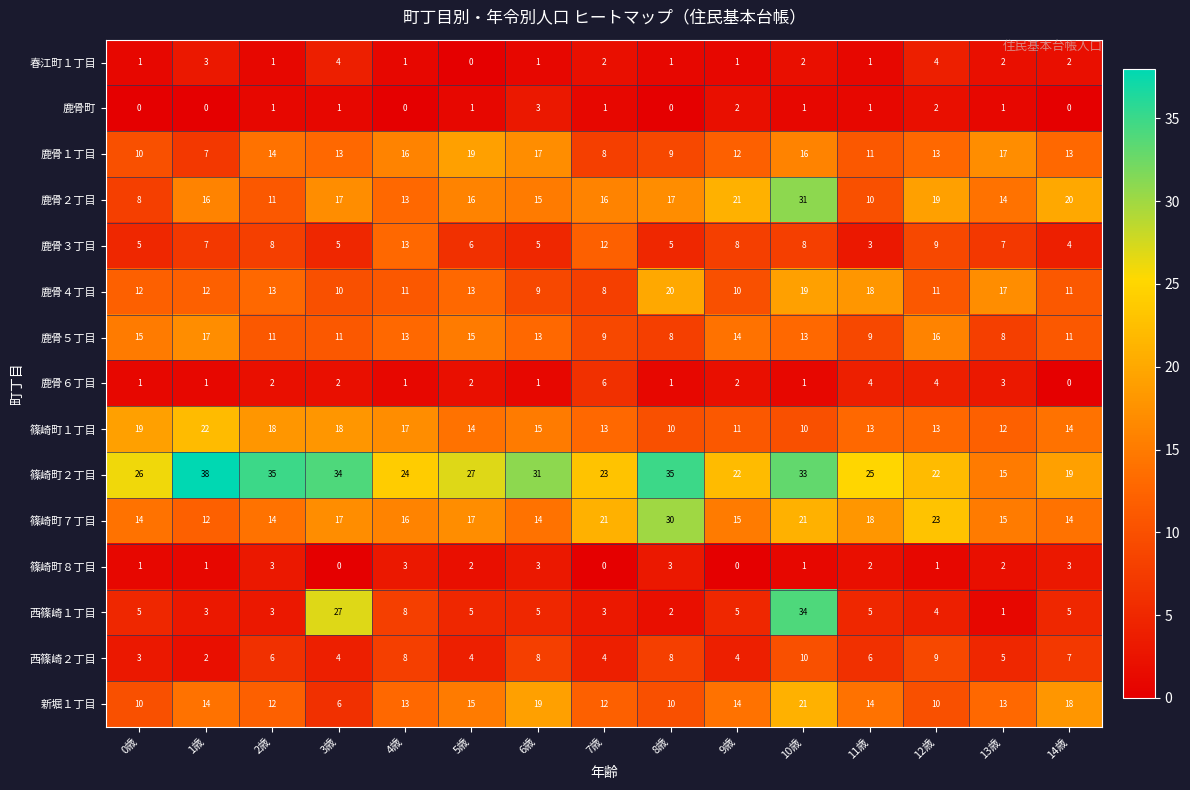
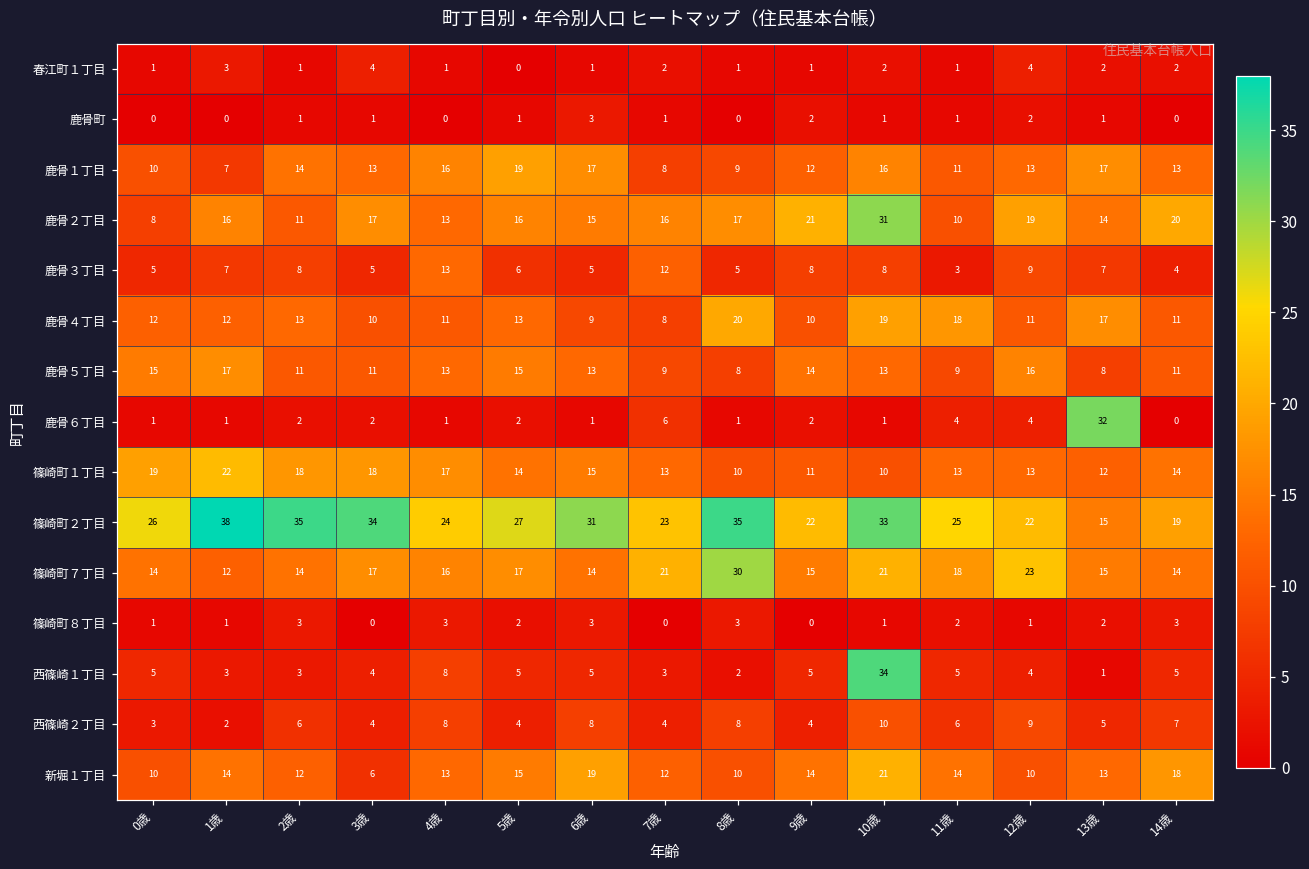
  {
    "鹿骨６丁目": {
      "0歳": 1,
      "1歳": 1,
      "2歳": 2,
      "3歳": 2,
      "4歳": 1,
      "5歳": 2,
      "6歳": 1,
      "7歳": 6,
      "8歳": 1,
      "9歳": 2,
      "10歳": 1,
      "11歳": 4,
      "12歳": 4,
-     "13歳": 3,
+     "13歳": 32,
      "14歳": 0
    },
    "西篠崎１丁目": {
      "0歳": 5,
      "1歳": 3,
      "2歳": 3,
-     "3歳": 27,
+     "3歳": 4,
      "4歳": 8,
      "5歳": 5,
      "6歳": 5,
      "7歳": 3,
      "8歳": 2,
      "9歳": 5,
      "10歳": 34,
      "11歳": 5,
      "12歳": 4,
      "13歳": 1,
      "14歳": 5
    }
  }
